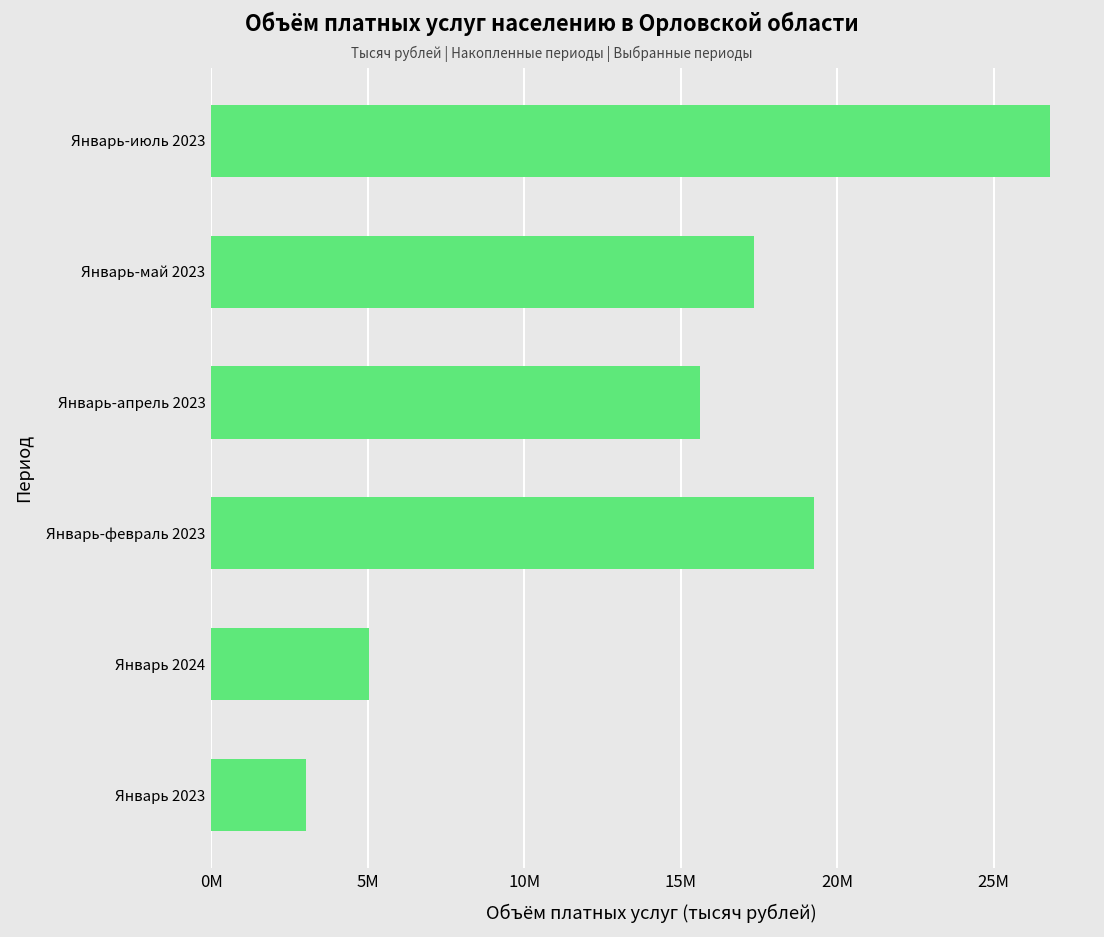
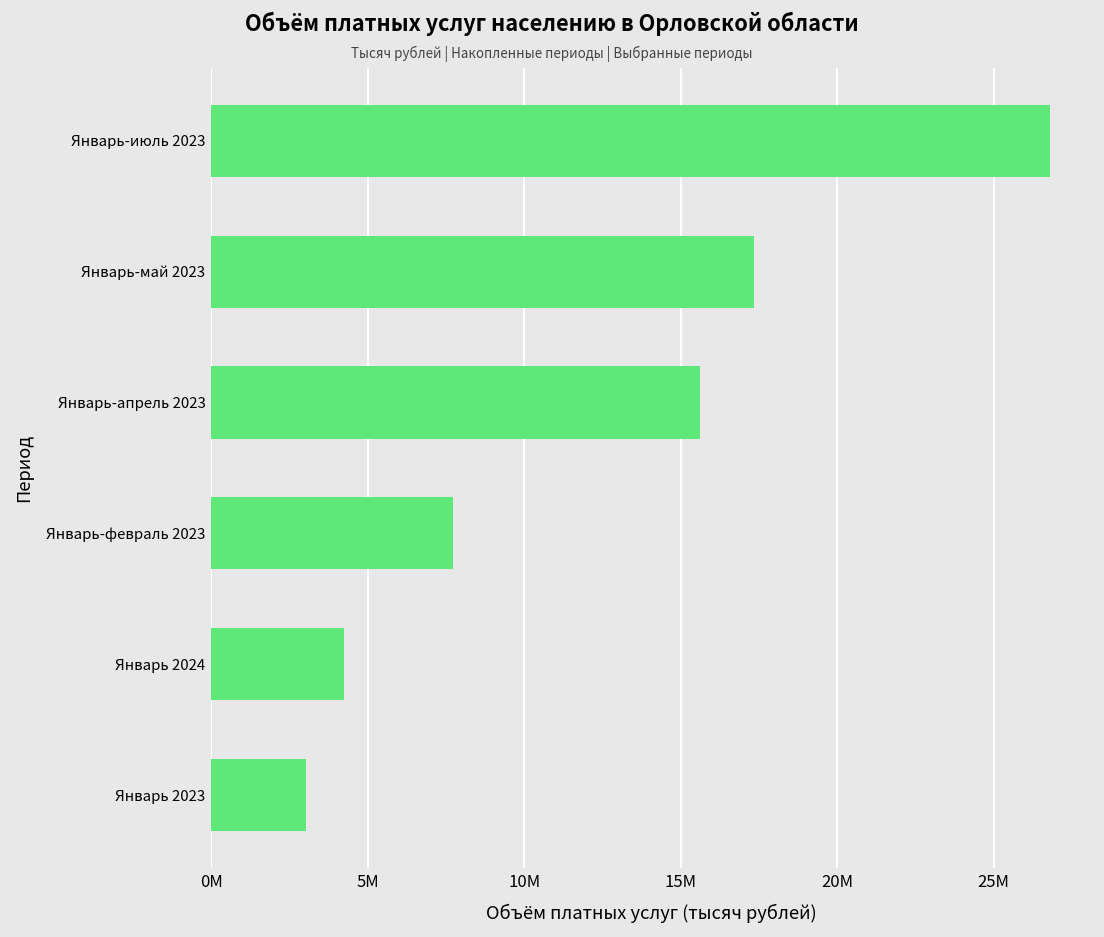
  {
    "Январь-июль 2023": 26800000,
    "Январь-май 2023": 17300000,
    "Январь-апрель 2023": 15600000,
-   "Январь-февраль 2023": 19300000,
-   "Январь 2024": 5000000,
+   "Январь-февраль 2023": 7700000,
+   "Январь 2024": 4200000,
    "Январь 2023": 3000000
  }
